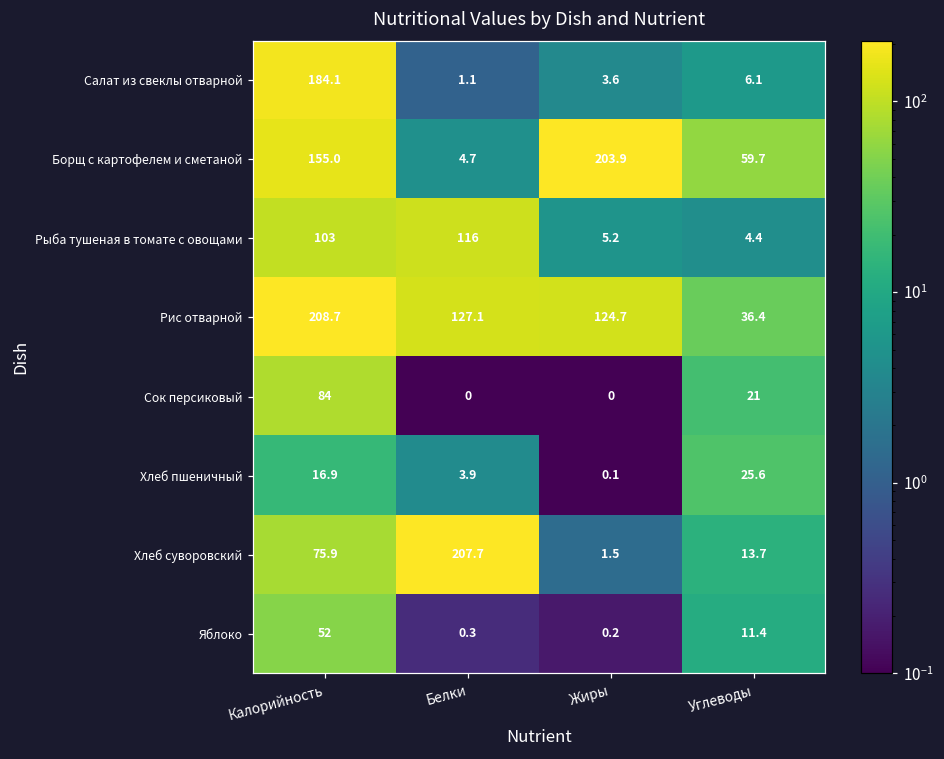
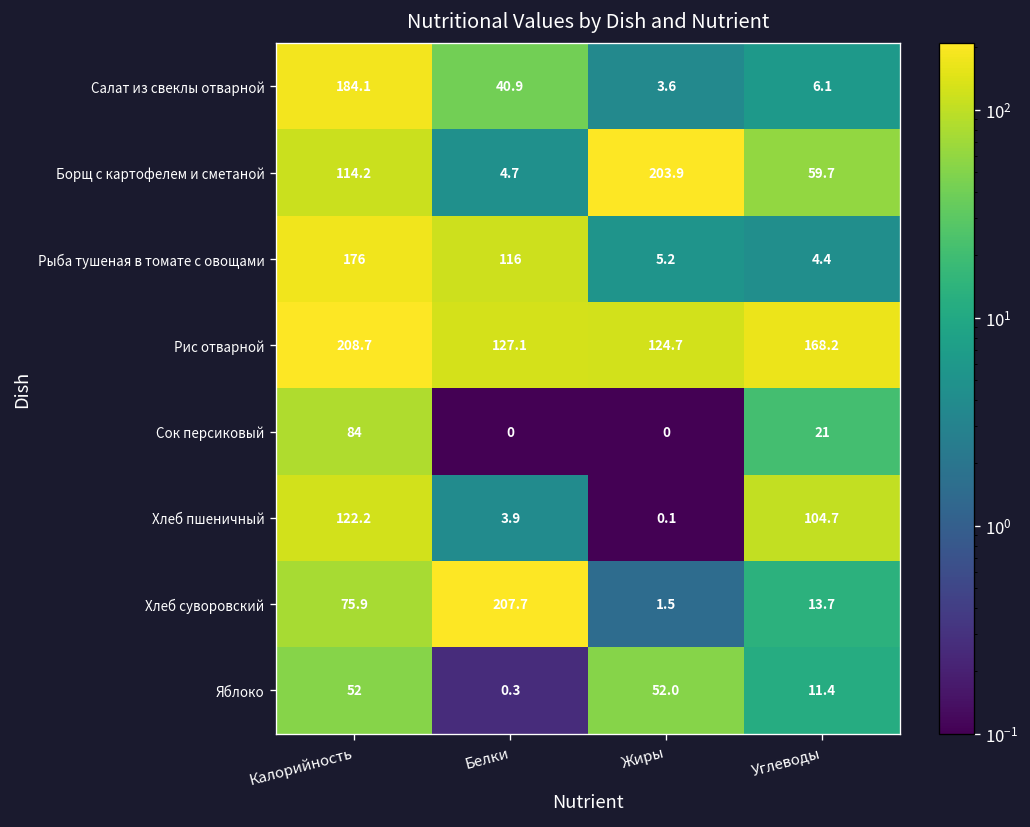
  {
    "Салат из свеклы отварной": {
      "Калорийность": 184.1,
-     "Белки": 1.1,
+     "Белки": 40.9,
      "Жиры": 3.6,
      "Углеводы": 6.1
    },
    "Борщ с картофелем и сметаной": {
-     "Калорийность": 155.0,
+     "Калорийность": 114.2,
      "Белки": 4.7,
      "Жиры": 203.9,
      "Углеводы": 59.7
    },
    "Рыба тушеная в томате с овощами": {
-     "Калорийность": 103,
+     "Калорийность": 176,
      "Белки": 116,
      "Жиры": 5.2,
      "Углеводы": 4.4
    },
    "Рис отварной": {
      "Калорийность": 208.7,
      "Белки": 127.1,
      "Жиры": 124.7,
-     "Углеводы": 36.4
+     "Углеводы": 168.2
    },
    "Сок персиковый": {
      "Калорийность": 84,
      "Белки": 0,
      "Жиры": 0,
      "Углеводы": 21
    },
    "Хлеб пшеничный": {
-     "Калорийность": 16.9,
+     "Калорийность": 122.2,
      "Белки": 3.9,
      "Жиры": 0.1,
-     "Углеводы": 25.6
+     "Углеводы": 104.7
    },
    "Хлеб суворовский": {
      "Калорийность": 75.9,
      "Белки": 207.7,
      "Жиры": 1.5,
      "Углеводы": 13.7
    },
    "Яблоко": {
      "Калорийность": 52,
      "Белки": 0.3,
-     "Жиры": 0.2,
+     "Жиры": 52.0,
      "Углеводы": 11.4
    }
  }
